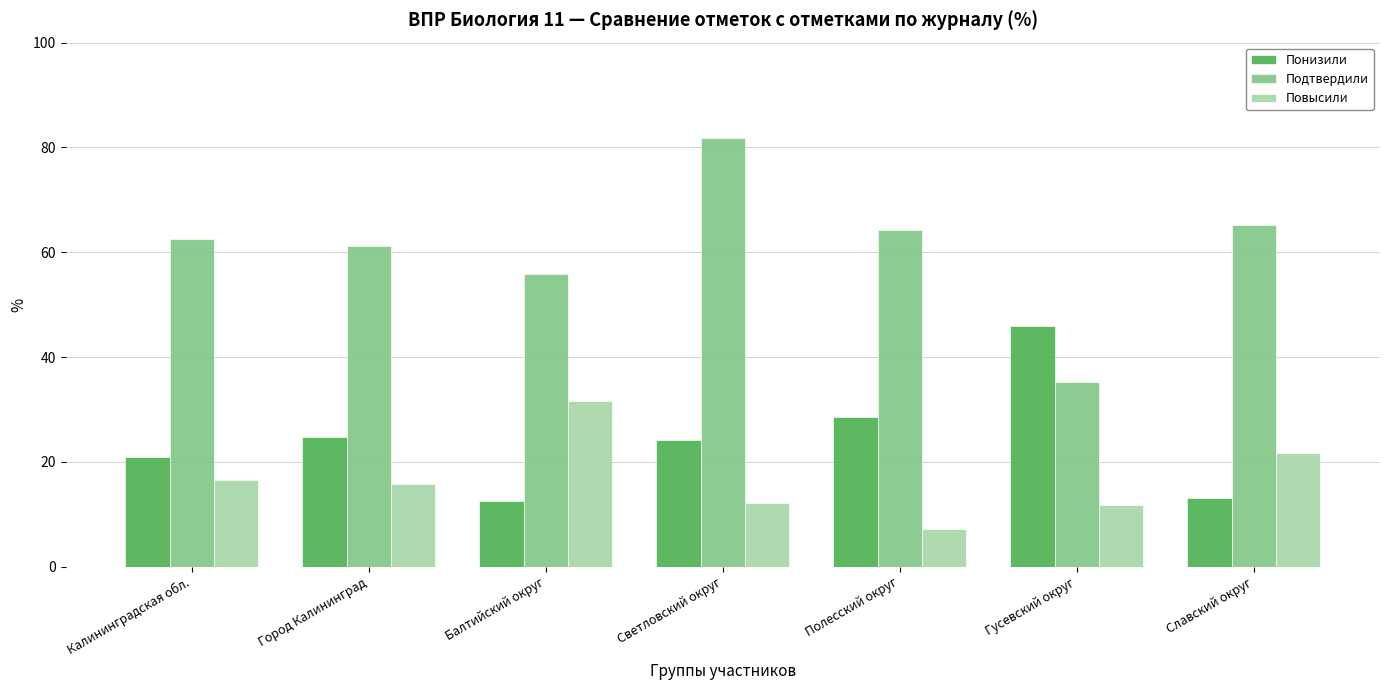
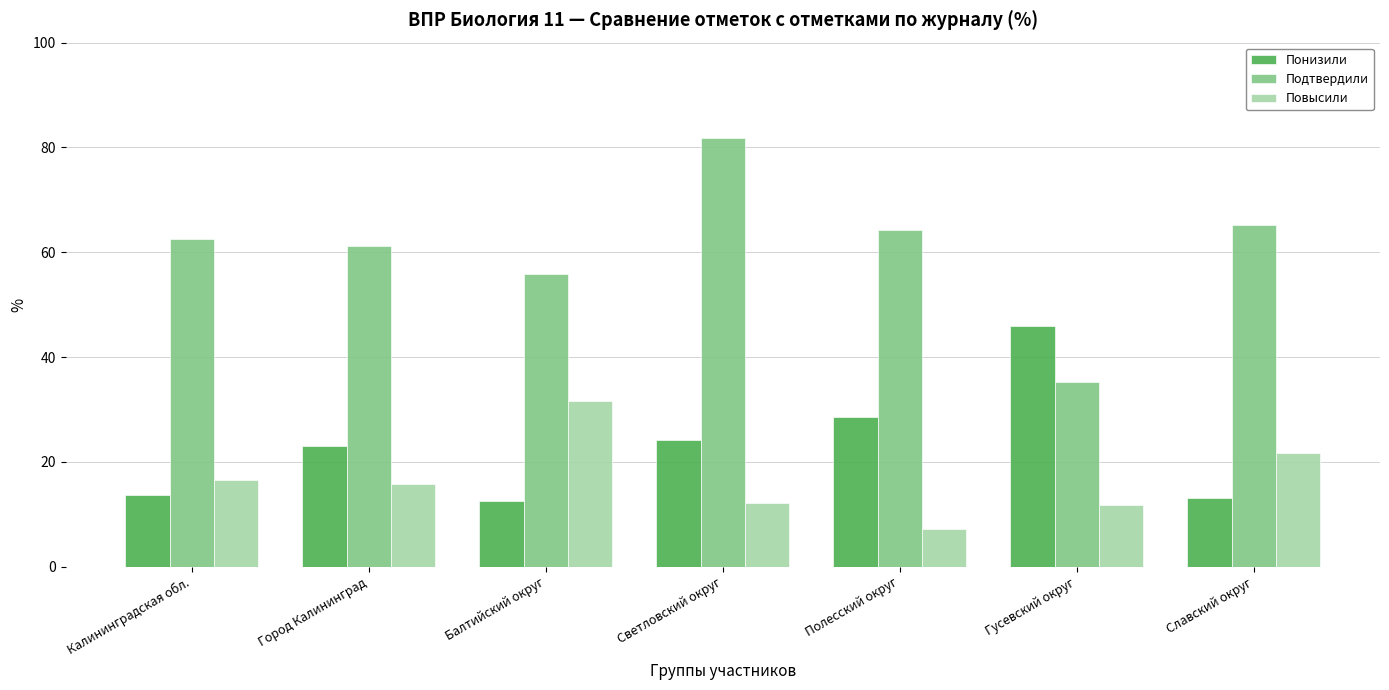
  {
    "Понизили": {
-     "Калининградская обл.": 21,
-     "Город Калининград": 25,
+     "Калининградская обл.": 14,
+     "Город Калининград": 23,
      "Балтийский округ": 13,
      "Светловский округ": 24,
      "Полесский округ": 29,
      "Гусевский округ": 46,
      "Славский округ": 13
    }
  }
